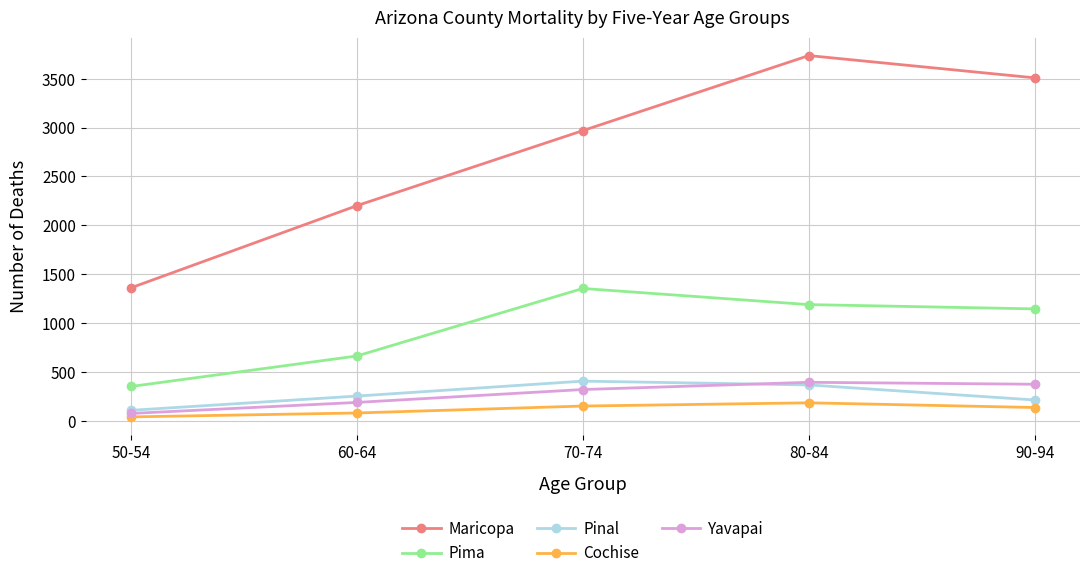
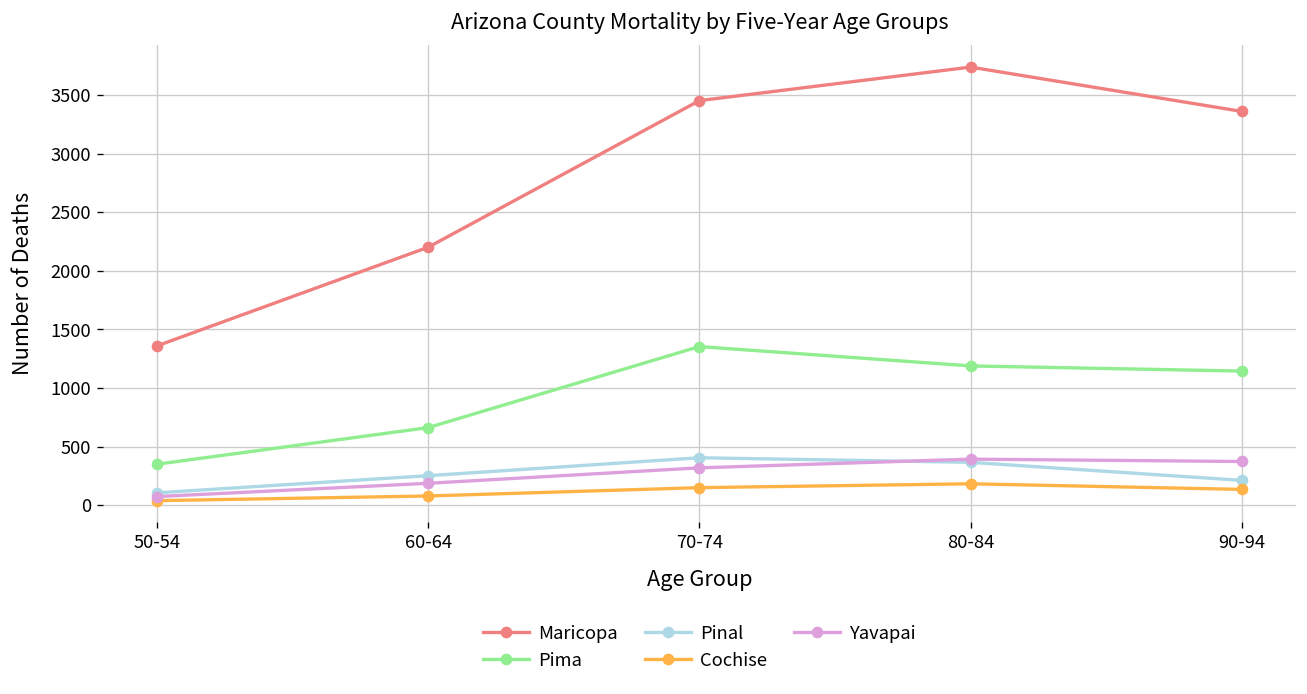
  {
    "Maricopa": {
      "50-54": 1400,
      "60-64": 2200,
-     "70-74": 3000,
+     "70-74": 3500,
      "80-84": 3700,
-     "90-94": 3500
+     "90-94": 3400
    },
    "Pima": {
      "50-54": 400,
      "60-64": 700,
      "70-74": 1400,
      "80-84": 1200,
      "90-94": 1100
    },
    "Pinal": {
      "50-54": 100,
      "60-64": 300,
      "70-74": 400,
      "80-84": 400,
      "90-94": 200
    },
    "Cochise": {
      "50-54": 0,
      "60-64": 100,
      "70-74": 200,
      "80-84": 200,
      "90-94": 100
    },
    "Yavapai": {
      "50-54": 100,
      "60-64": 200,
      "70-74": 300,
      "80-84": 400,
      "90-94": 400
    }
  }
